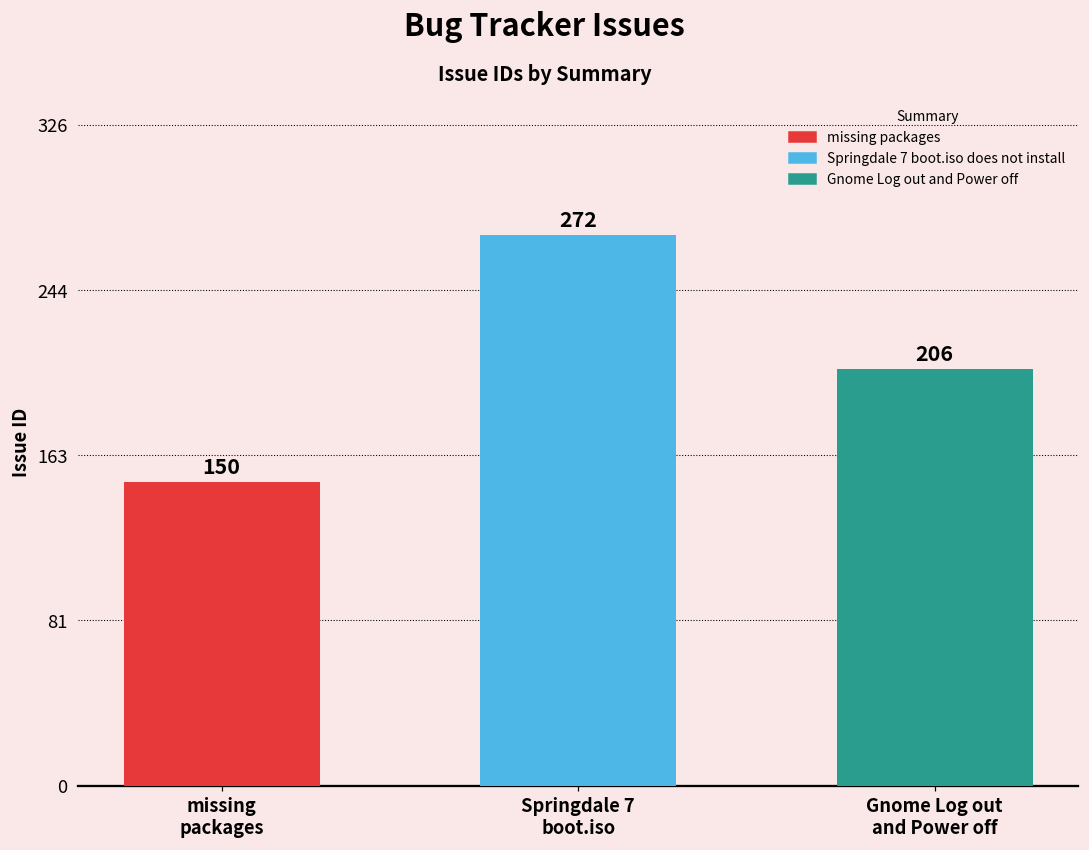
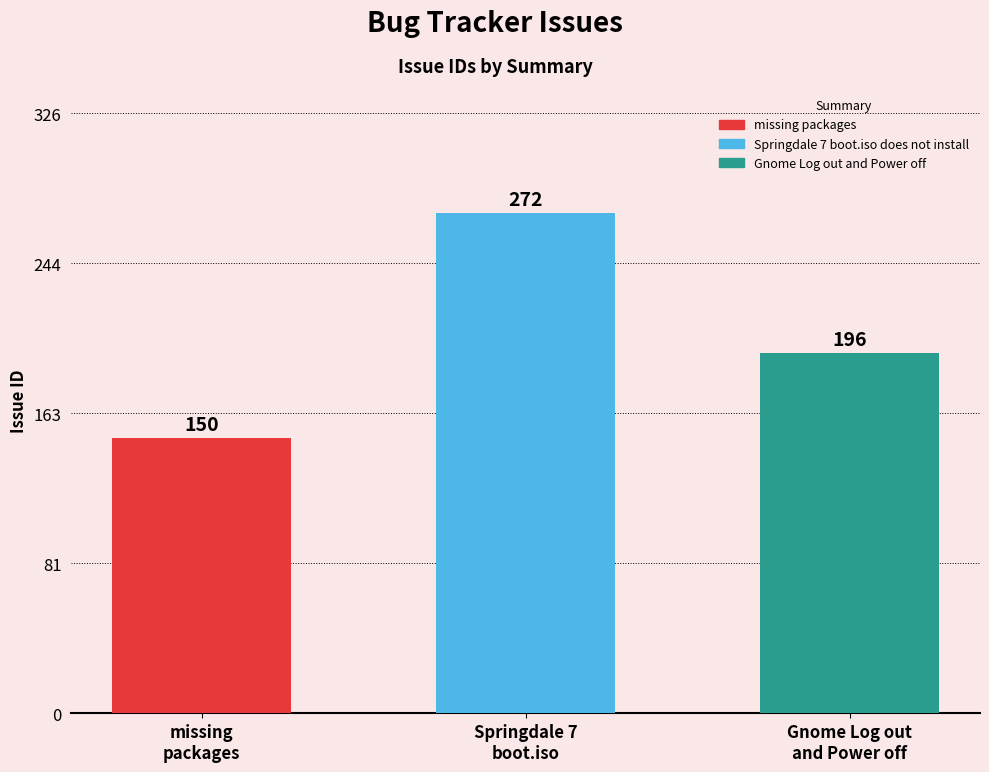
  {
    "missing packages": 150,
    "Springdale 7 boot.iso": 272,
-   "Gnome Log out and Power off": 206
+   "Gnome Log out and Power off": 196
  }
